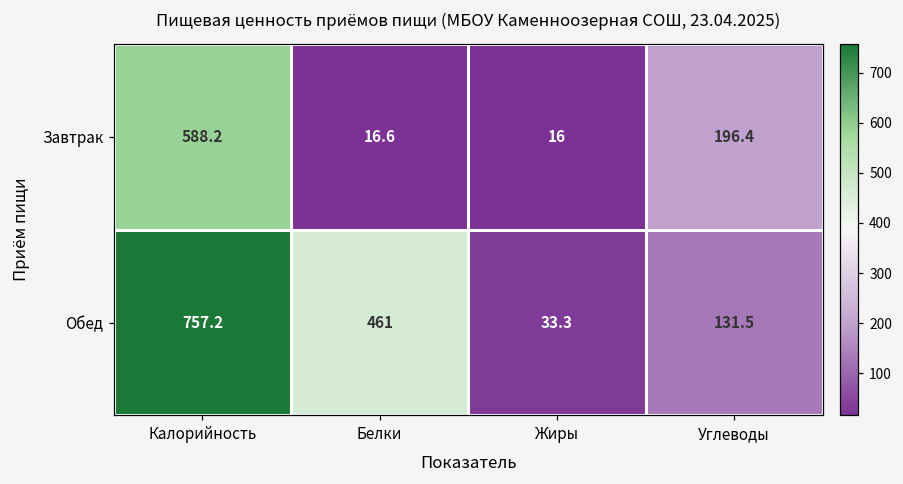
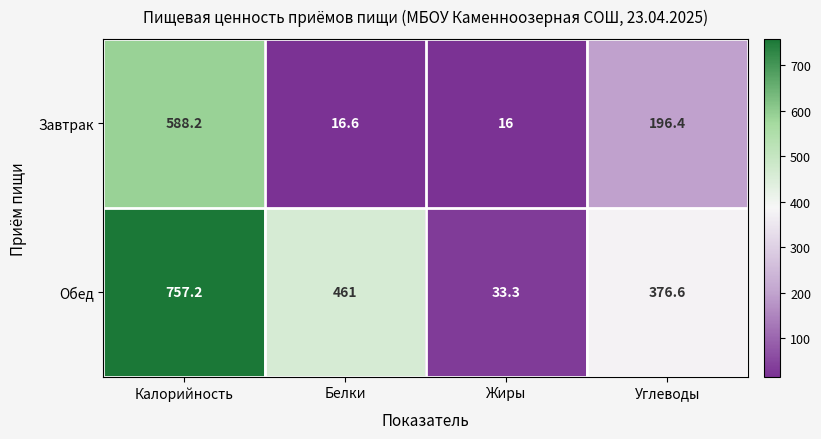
  {
    "Завтрак": {
      "Калорийность": 588.2,
      "Белки": 16.6,
      "Жиры": 16,
      "Углеводы": 196.4
    },
    "Обед": {
      "Калорийность": 757.2,
      "Белки": 461,
      "Жиры": 33.3,
-     "Углеводы": 131.5
+     "Углеводы": 376.6
    }
  }
